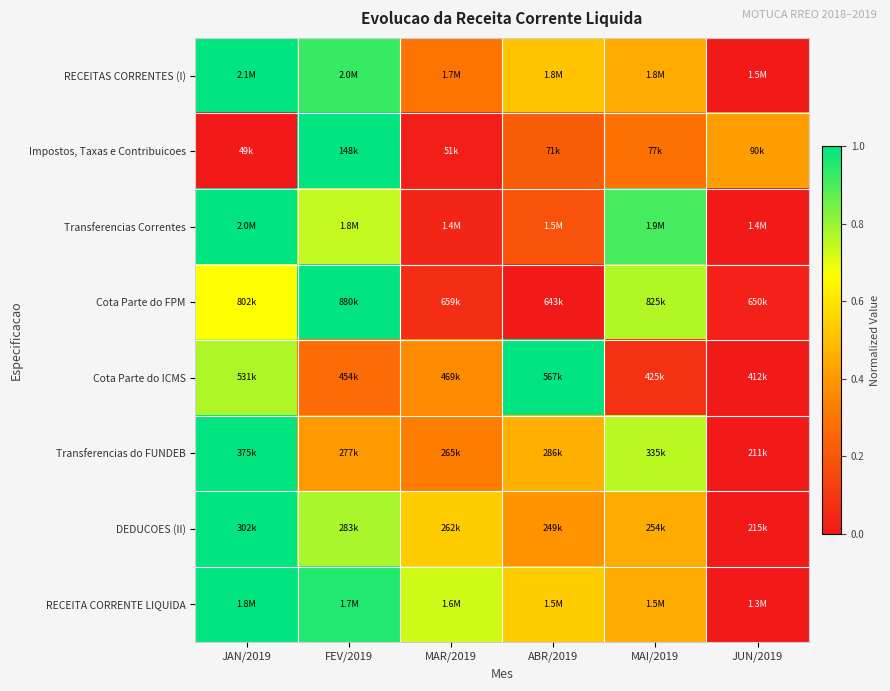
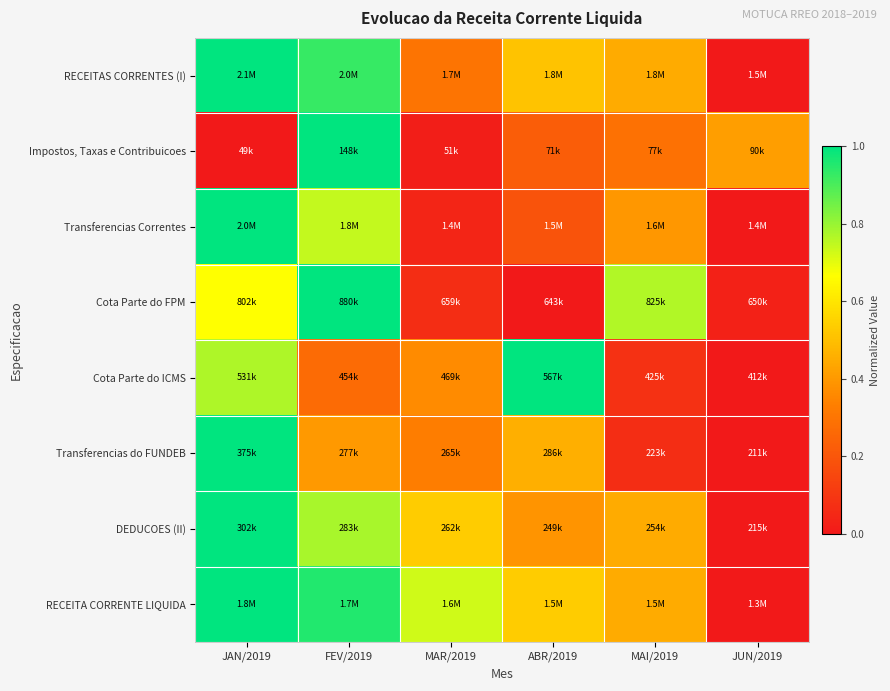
  {
    "RECEITAS CORRENTES (I)": {
      "JAN/2019": "2.1M",
      "FEV/2019": "2.0M",
      "MAR/2019": "1.7M",
      "ABR/2019": "1.8M",
      "MAI/2019": "1.8M",
      "JUN/2019": "1.5M"
    },
    "Impostos, Taxas e Contribuicoes": {
      "JAN/2019": "49k",
      "FEV/2019": "148k",
      "MAR/2019": "51k",
      "ABR/2019": "71k",
      "MAI/2019": "77k",
      "JUN/2019": "90k"
    },
    "Transferencias Correntes": {
      "JAN/2019": "2.0M",
      "FEV/2019": "1.8M",
      "MAR/2019": "1.4M",
      "ABR/2019": "1.5M",
-     "MAI/2019": "1.9M",
+     "MAI/2019": "1.6M",
      "JUN/2019": "1.4M"
    },
    "Cota Parte do FPM": {
      "JAN/2019": "802k",
      "FEV/2019": "880k",
      "MAR/2019": "659k",
      "ABR/2019": "643k",
      "MAI/2019": "825k",
      "JUN/2019": "650k"
    },
    "Cota Parte do ICMS": {
      "JAN/2019": "531k",
      "FEV/2019": "454k",
      "MAR/2019": "469k",
      "ABR/2019": "567k",
      "MAI/2019": "425k",
      "JUN/2019": "412k"
    },
    "Transferencias do FUNDEB": {
      "JAN/2019": "375k",
      "FEV/2019": "277k",
      "MAR/2019": "265k",
      "ABR/2019": "286k",
-     "MAI/2019": "335k",
+     "MAI/2019": "223k",
      "JUN/2019": "211k"
    },
    "DEDUCOES (II)": {
      "JAN/2019": "302k",
      "FEV/2019": "283k",
      "MAR/2019": "262k",
      "ABR/2019": "249k",
      "MAI/2019": "254k",
      "JUN/2019": "215k"
    },
    "RECEITA CORRENTE LIQUIDA": {
      "JAN/2019": "1.8M",
      "FEV/2019": "1.7M",
      "MAR/2019": "1.6M",
      "ABR/2019": "1.5M",
      "MAI/2019": "1.5M",
      "JUN/2019": "1.3M"
    }
  }
